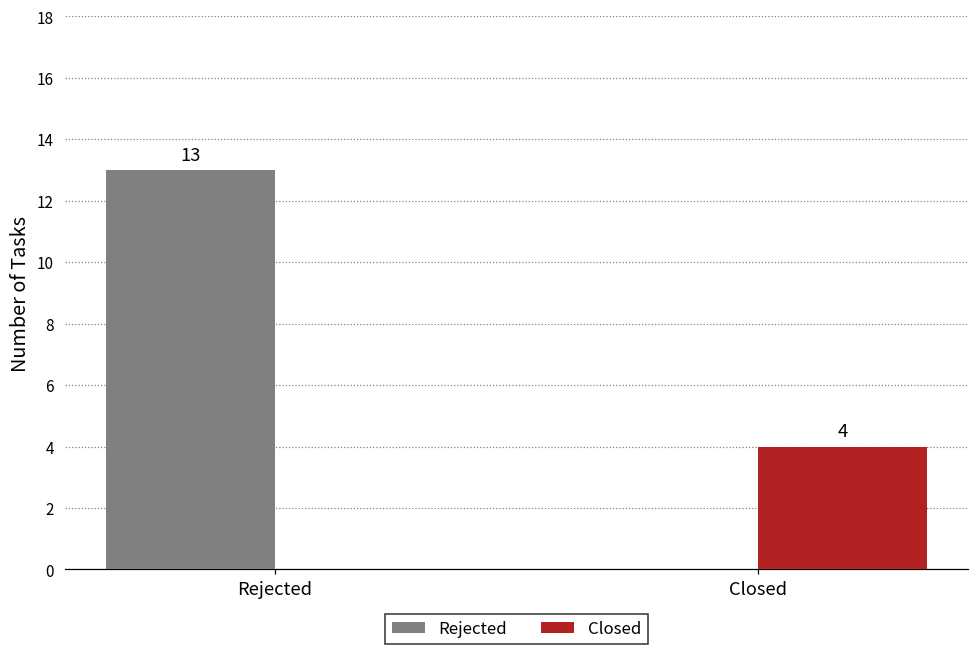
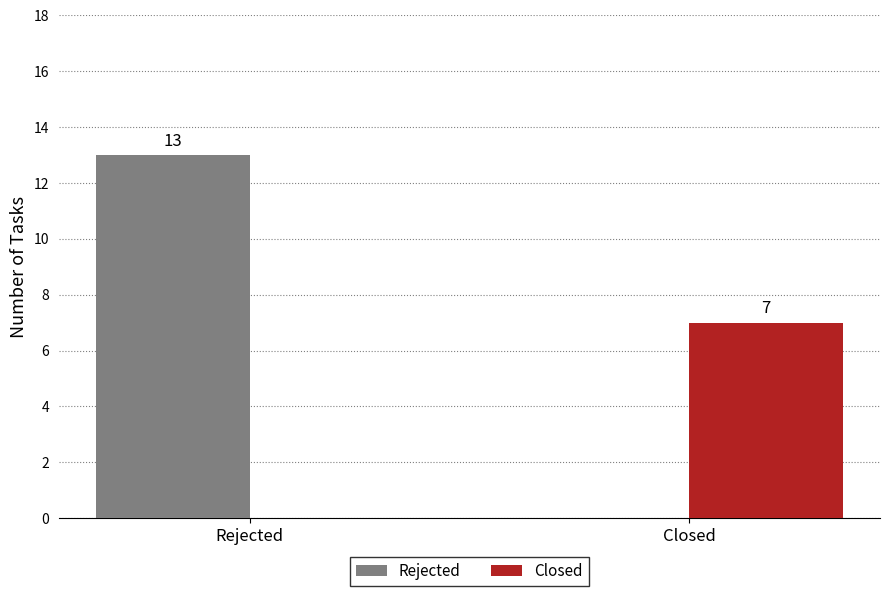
  {
    "Rejected": {
      "Rejected": 13
    },
    "Closed": {
-     "Closed": 4
+     "Closed": 7
    }
  }
